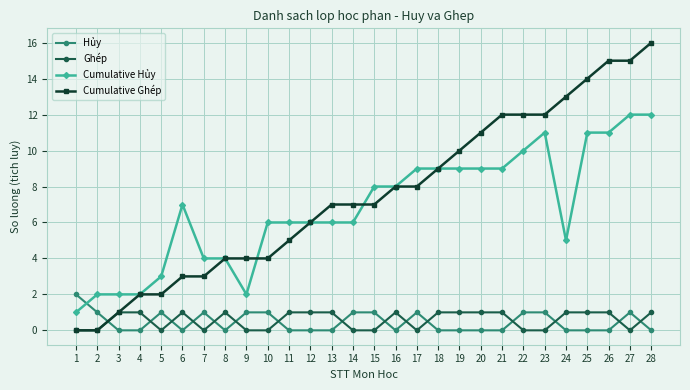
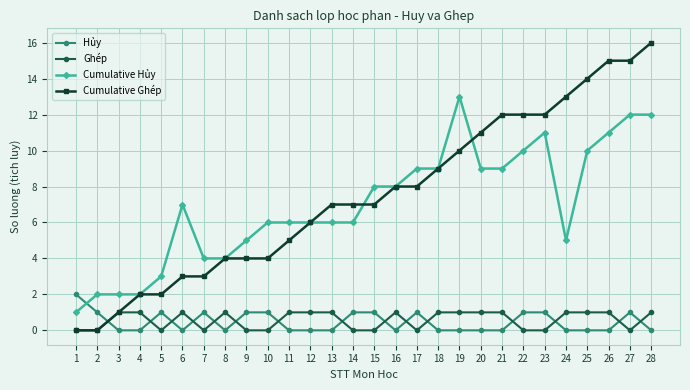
  {
    "Hủy": {
      "1": 2,
      "2": 1,
      "3": 0,
      "4": 0,
      "5": 1,
      "6": 0,
      "7": 1,
      "8": 0,
      "9": 1,
      "10": 1,
      "11": 0,
      "12": 0,
      "13": 0,
      "14": 1,
      "15": 1,
      "16": 0,
      "17": 1,
      "18": 0,
      "19": 0,
      "20": 0,
      "21": 0,
      "22": 1,
      "23": 1,
      "24": 0,
      "25": 0,
      "26": 0,
      "27": 1,
      "28": 0
    },
    "Cumulative Hủy": {
      "1": 1,
      "2": 2,
      "3": 2,
      "5": 3,
      "6": 7,
      "7": 4,
-     "9": 2,
+     "9": 5,
      "10": 6,
      "11": 6,
      "13": 6,
      "14": 6,
      "15": 8,
      "17": 9,
-     "19": 9,
+     "19": 13,
      "20": 9,
      "21": 9,
      "22": 10,
      "23": 11,
      "24": 5,
-     "25": 11,
+     "25": 10,
      "26": 11,
      "27": 12,
      "28": 12
    }
  }
